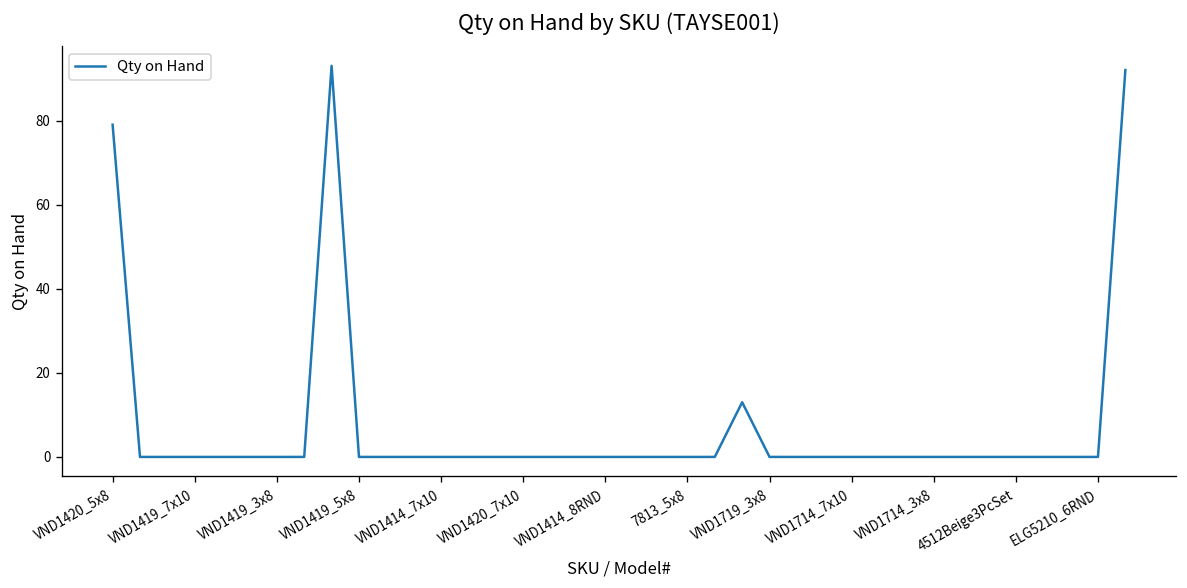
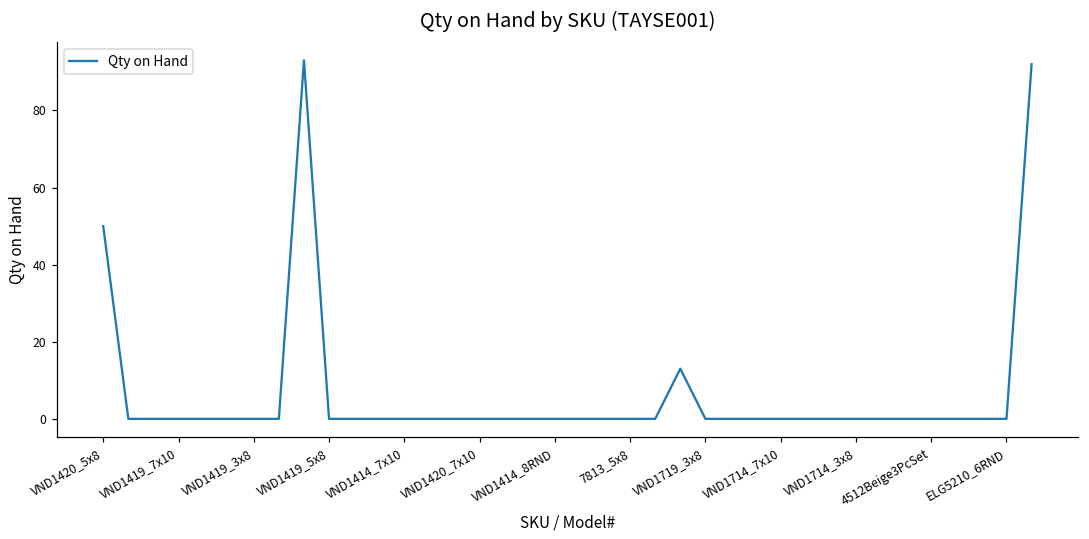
  {
-   "VND1420_5x8": 79,
+   "VND1420_5x8": 50,
    "VND1419_7x10": 0,
    "VND1419_3x8": 0,
    "VND1419_5x8": 0,
    "VND1414_7x10": 0,
    "VND1420_7x10": 0,
    "VND1414_8RND": 0,
    "7813_5x8": 0,
    "VND1719_3x8": 0,
    "VND1714_7x10": 0,
    "VND1714_3x8": 0,
    "4512Beige3PcSet": 0,
    "ELG5210_6RND": 0
  }
